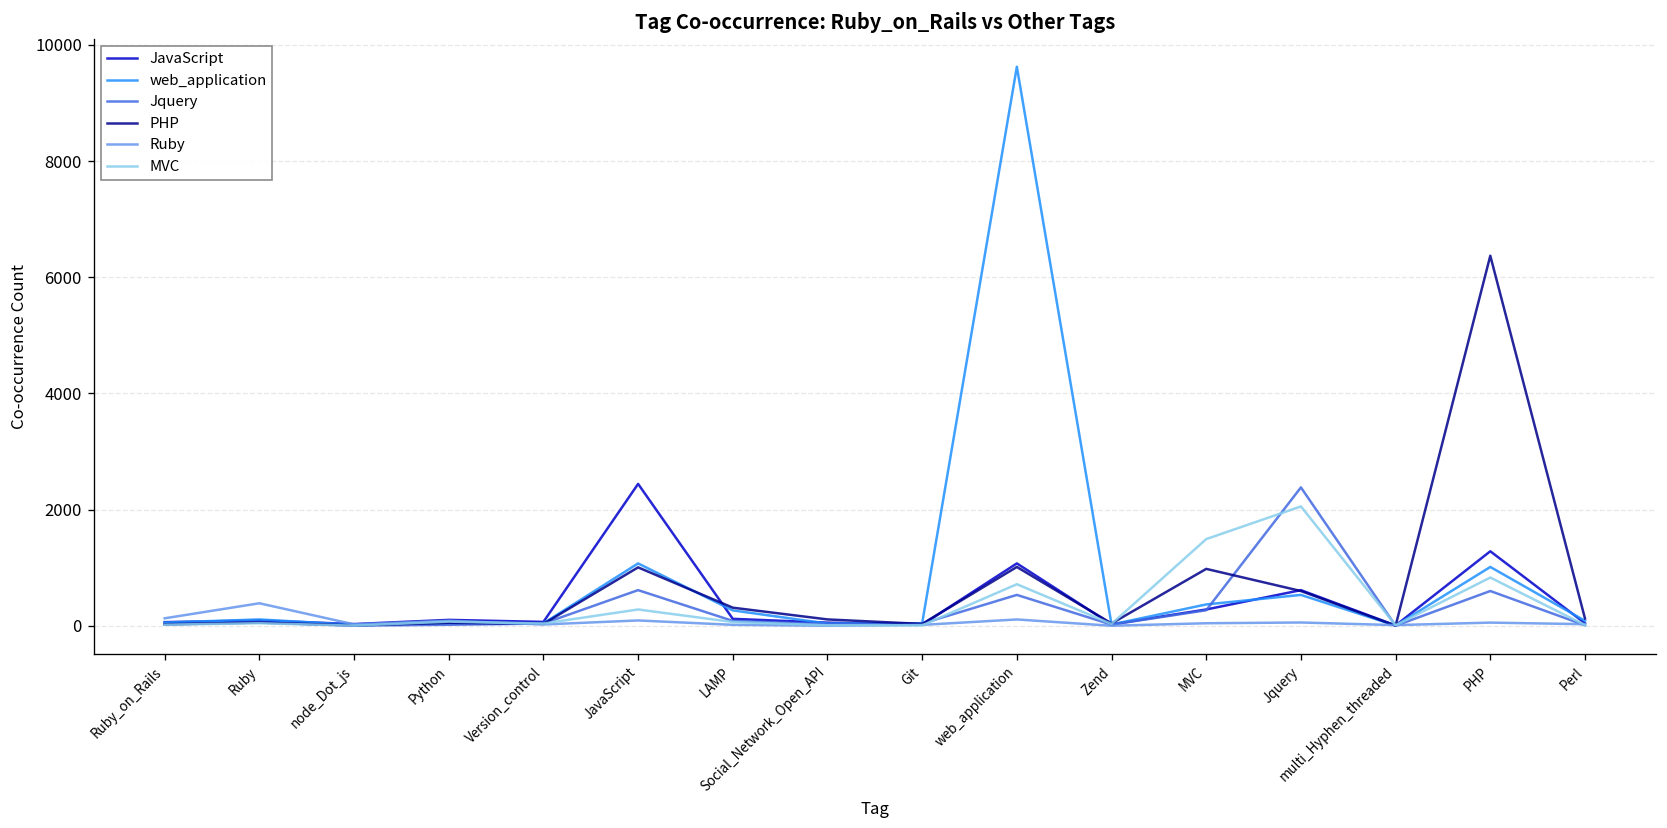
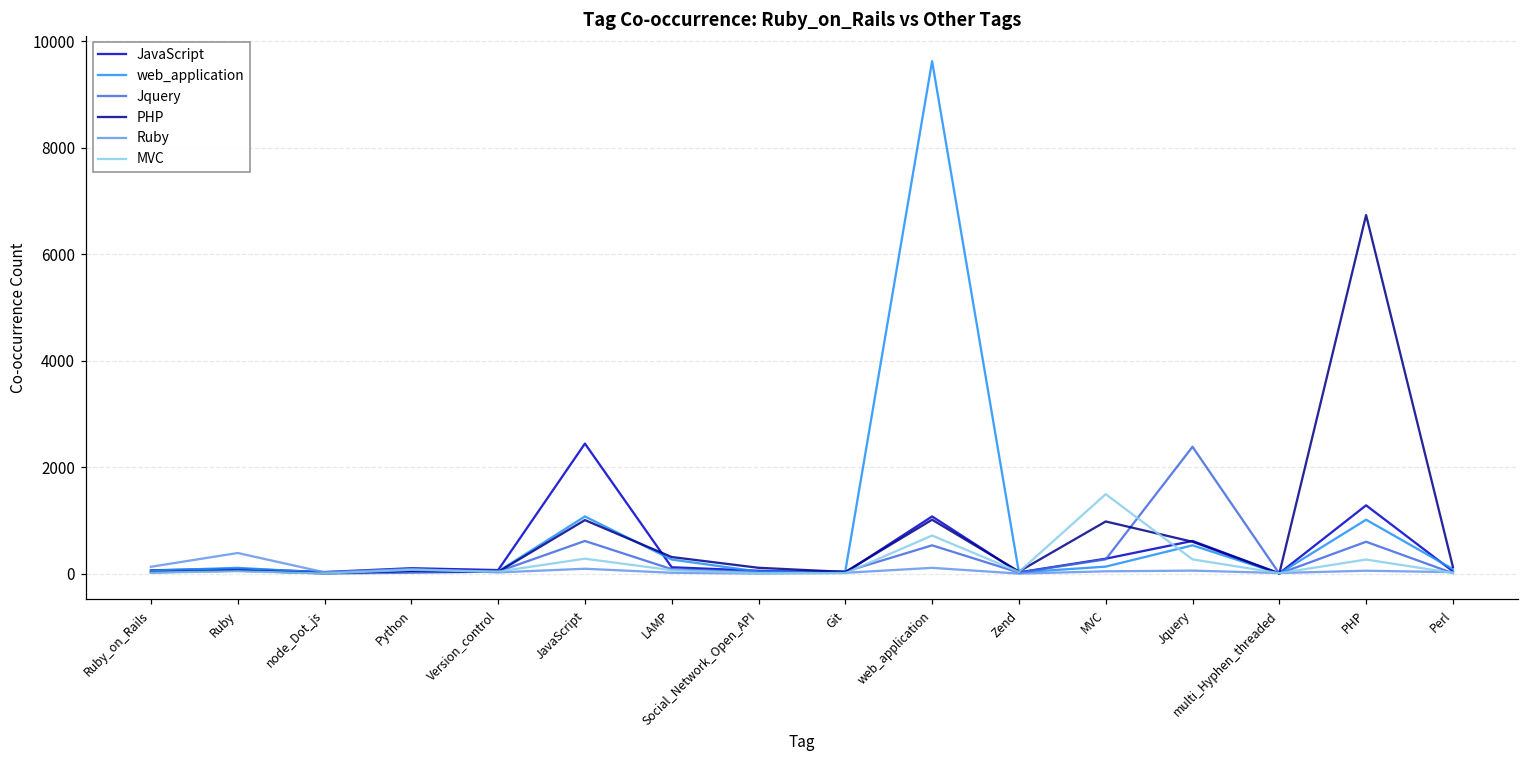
  {
    "JavaScript": {
      "JavaScript": 2400,
      "web_application": 1100,
      "PHP": 1300
    },
    "web_application": {
      "JavaScript": 1100,
      "web_application": 9600,
-     "MVC": 400,
+     "MVC": 100,
      "Jquery": 500,
      "PHP": 1000
    },
    "PHP": {
      "JavaScript": 1000,
      "Social_Network_Open_API": 100,
      "web_application": 1000,
      "MVC": 1000,
-     "PHP": 6400
+     "PHP": 6700
    },
    "MVC": {
      "JavaScript": 300,
      "web_application": 700,
      "MVC": 1500,
-     "Jquery": 2100,
-     "PHP": 800
+     "Jquery": 300,
+     "PHP": 300
    }
  }
